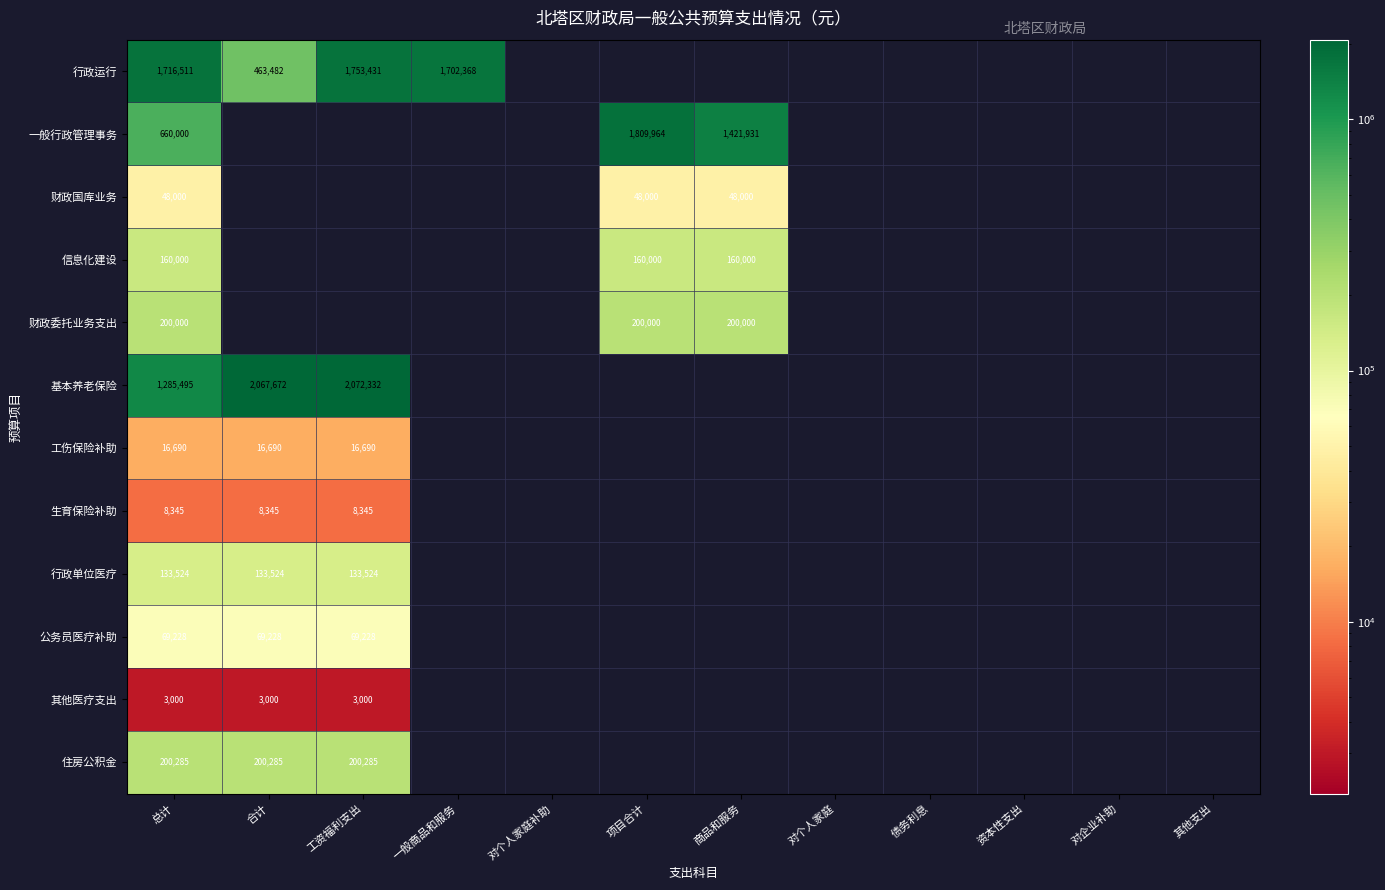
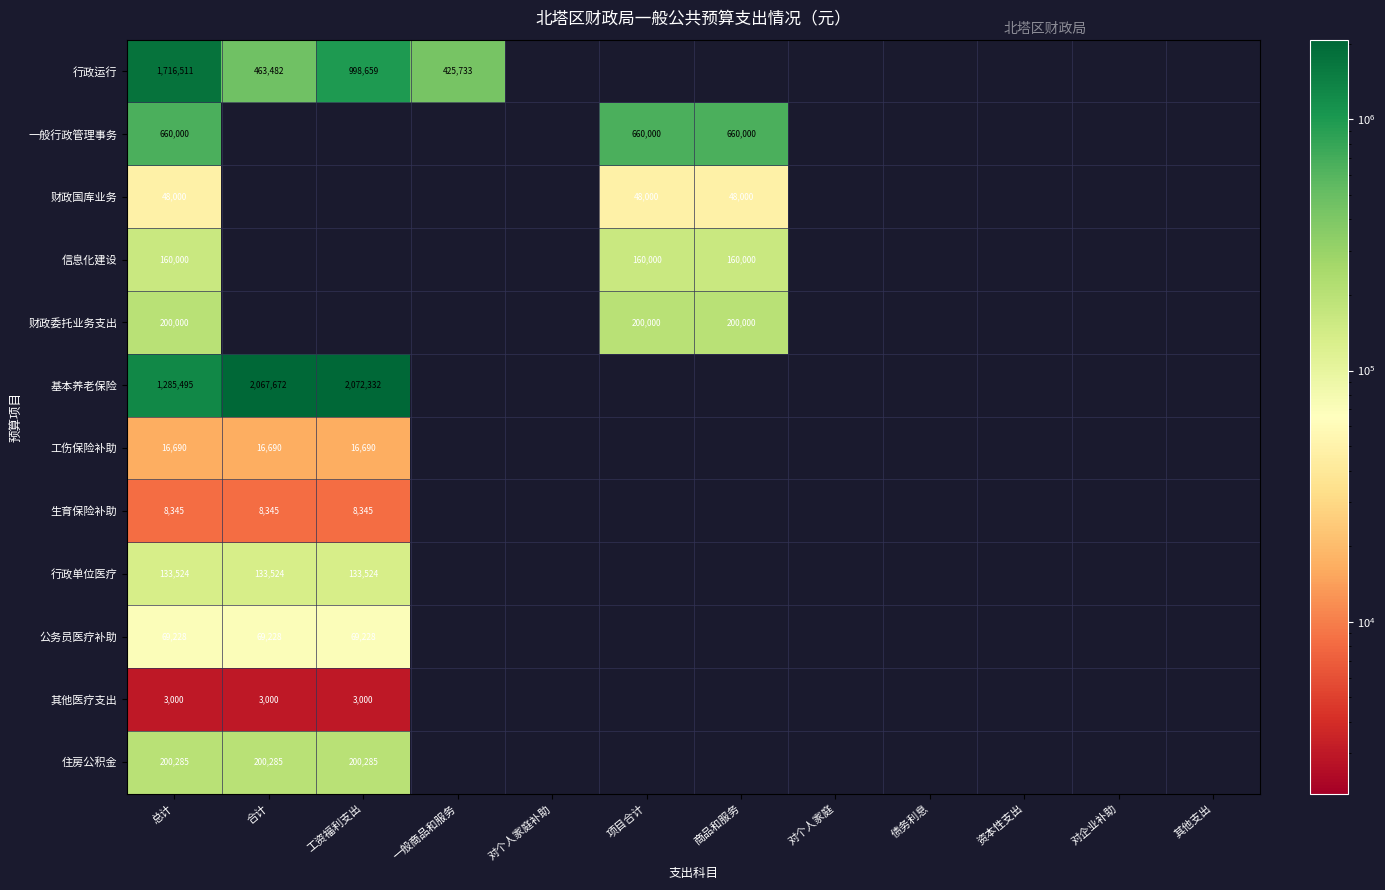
  {
    "行政运行": {
      "总计": "1,716,511",
      "合计": "463,482",
-     "工资福利支出": "1,753,431",
-     "一般商品和服务": "1,702,368"
+     "工资福利支出": "998,659",
+     "一般商品和服务": "425,733"
    },
    "一般行政管理事务": {
      "总计": "660,000",
-     "项目合计": "1,809,964",
-     "商品和服务": "1,421,931"
+     "项目合计": "660,000",
+     "商品和服务": "660,000"
    },
    "财政国库业务": {
      "总计": "48,000",
      "项目合计": "48,000",
      "商品和服务": "48,000"
    },
    "信息化建设": {
      "总计": "160,000",
      "项目合计": "160,000",
      "商品和服务": "160,000"
    },
    "财政委托业务支出": {
      "总计": "200,000",
      "项目合计": "200,000",
      "商品和服务": "200,000"
    },
    "基本养老保险": {
      "总计": "1,285,495",
      "合计": "2,067,672",
      "工资福利支出": "2,072,332"
    },
    "工伤保险补助": {
      "总计": "16,690",
      "合计": "16,690",
      "工资福利支出": "16,690"
    },
    "生育保险补助": {
      "总计": "8,345",
      "合计": "8,345",
      "工资福利支出": "8,345"
    },
    "行政单位医疗": {
      "总计": "133,524",
      "合计": "133,524",
      "工资福利支出": "133,524"
    },
    "公务员医疗补助": {
      "总计": "69,228",
      "合计": "69,228",
      "工资福利支出": "69,228"
    },
    "其他医疗支出": {
      "总计": "3,000",
      "合计": "3,000",
      "工资福利支出": "3,000"
    },
    "住房公积金": {
      "总计": "200,285",
      "合计": "200,285",
      "工资福利支出": "200,285"
    }
  }
